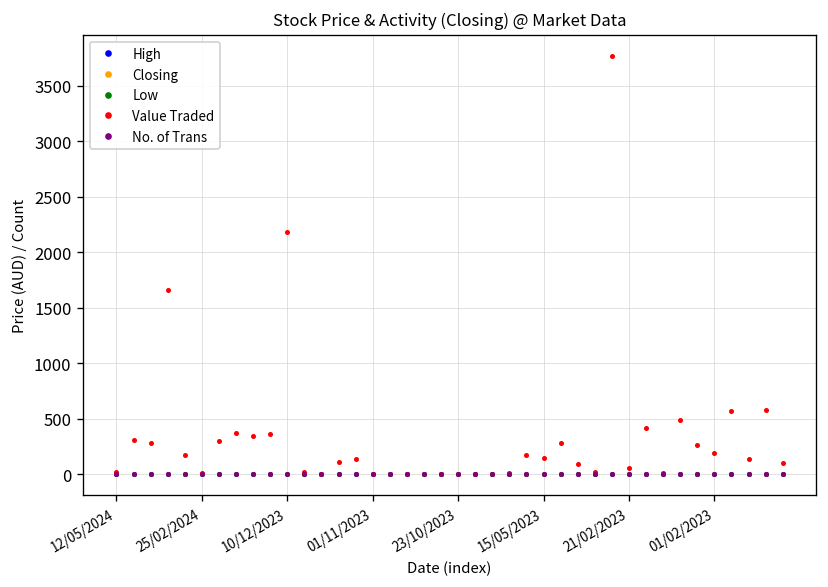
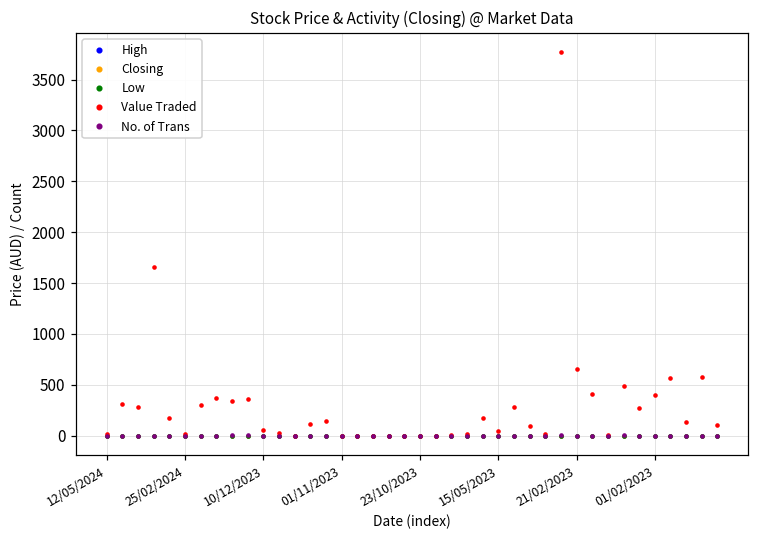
  {
    "No. of Trans": {
      "10/12/2023": 0,
      "15/05/2023": 0,
      "21/02/2023": 0,
      "01/02/2023": 0
    },
    "Value Traded": {
-     "10/12/2023": 2200,
-     "15/05/2023": 100,
-     "21/02/2023": 100,
-     "01/02/2023": 200
+     "10/12/2023": 100,
+     "15/05/2023": 0,
+     "21/02/2023": 700,
+     "01/02/2023": 400
    }
  }
